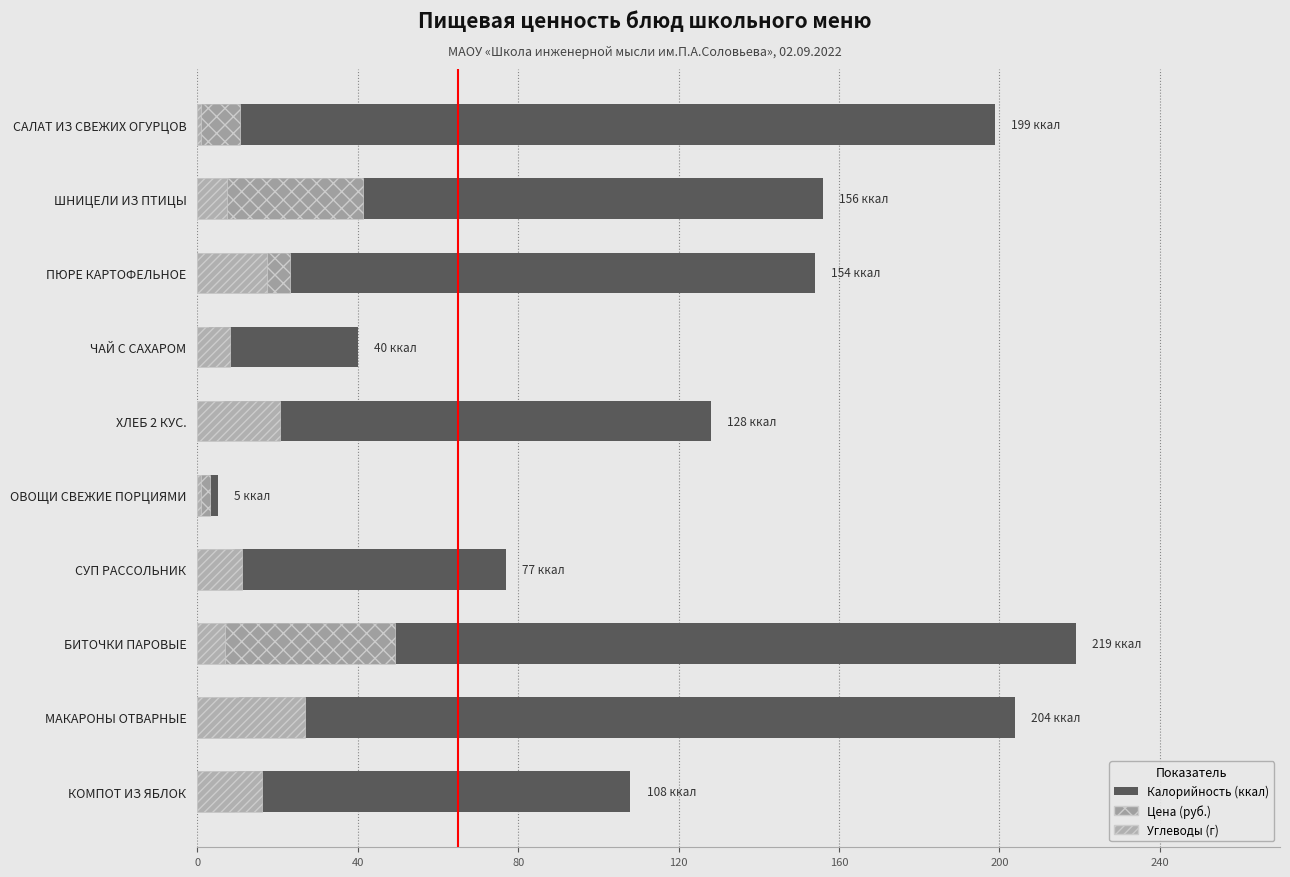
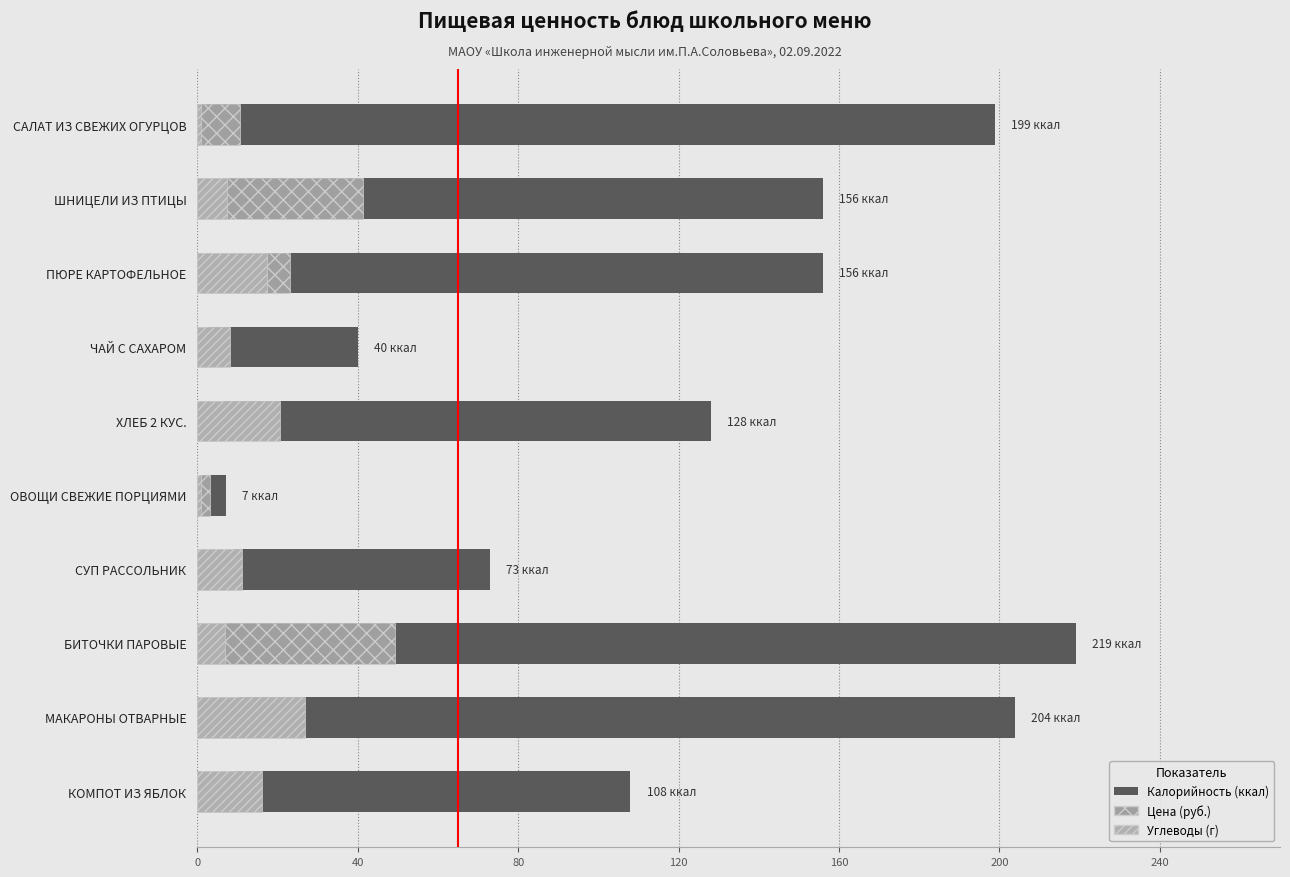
  {
    "Калорийность (ккал)": {
      "САЛАТ ИЗ СВЕЖИХ ОГУРЦОВ": 199,
      "ШНИЦЕЛИ ИЗ ПТИЦЫ": 156,
-     "ПЮРЕ КАРТОФЕЛЬНОЕ": 154,
+     "ПЮРЕ КАРТОФЕЛЬНОЕ": 156,
      "ЧАЙ С САХАРОМ": 40,
      "ХЛЕБ 2 КУС.": 128,
-     "ОВОЩИ СВЕЖИЕ ПОРЦИЯМИ": 5,
-     "СУП РАССОЛЬНИК": 77,
+     "ОВОЩИ СВЕЖИЕ ПОРЦИЯМИ": 7,
+     "СУП РАССОЛЬНИК": 73,
      "БИТОЧКИ ПАРОВЫЕ": 219,
      "МАКАРОНЫ ОТВАРНЫЕ": 204,
      "КОМПОТ ИЗ ЯБЛОК": 108
    }
  }
